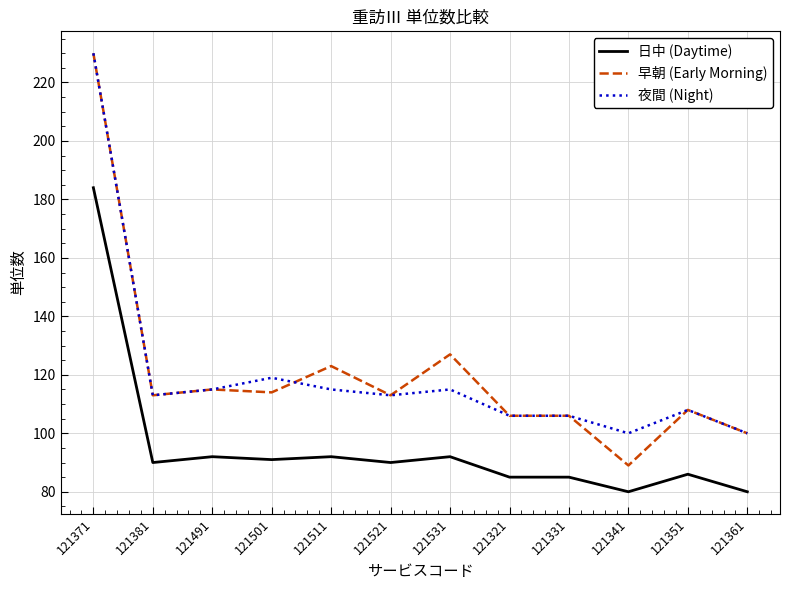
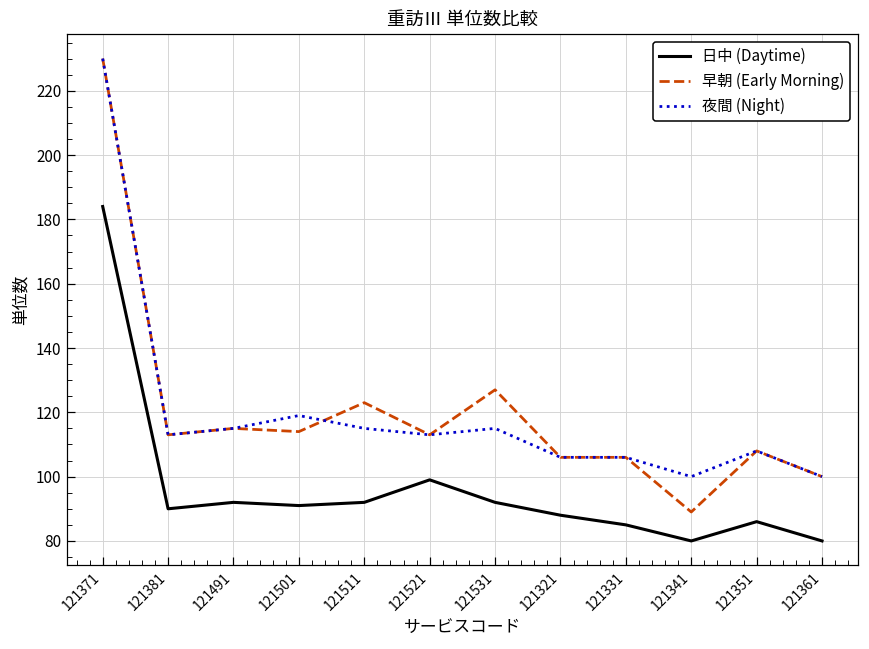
  {
    "日中 (Daytime)": {
      "121371": 184,
      "121381": 90,
      "121491": 92,
      "121501": 91,
      "121511": 92,
-     "121521": 90,
+     "121521": 99,
      "121531": 92,
-     "121321": 85,
+     "121321": 88,
      "121331": 85,
      "121341": 80,
      "121351": 86,
      "121361": 80
    },
    "早朝 (Early Morning)": {
      "121501": 114,
      "121511": 123,
      "121531": 127,
      "121341": 89
    },
    "夜間 (Night)": {
      "121501": 119,
      "121511": 115,
      "121531": 115,
      "121341": 100
    }
  }
